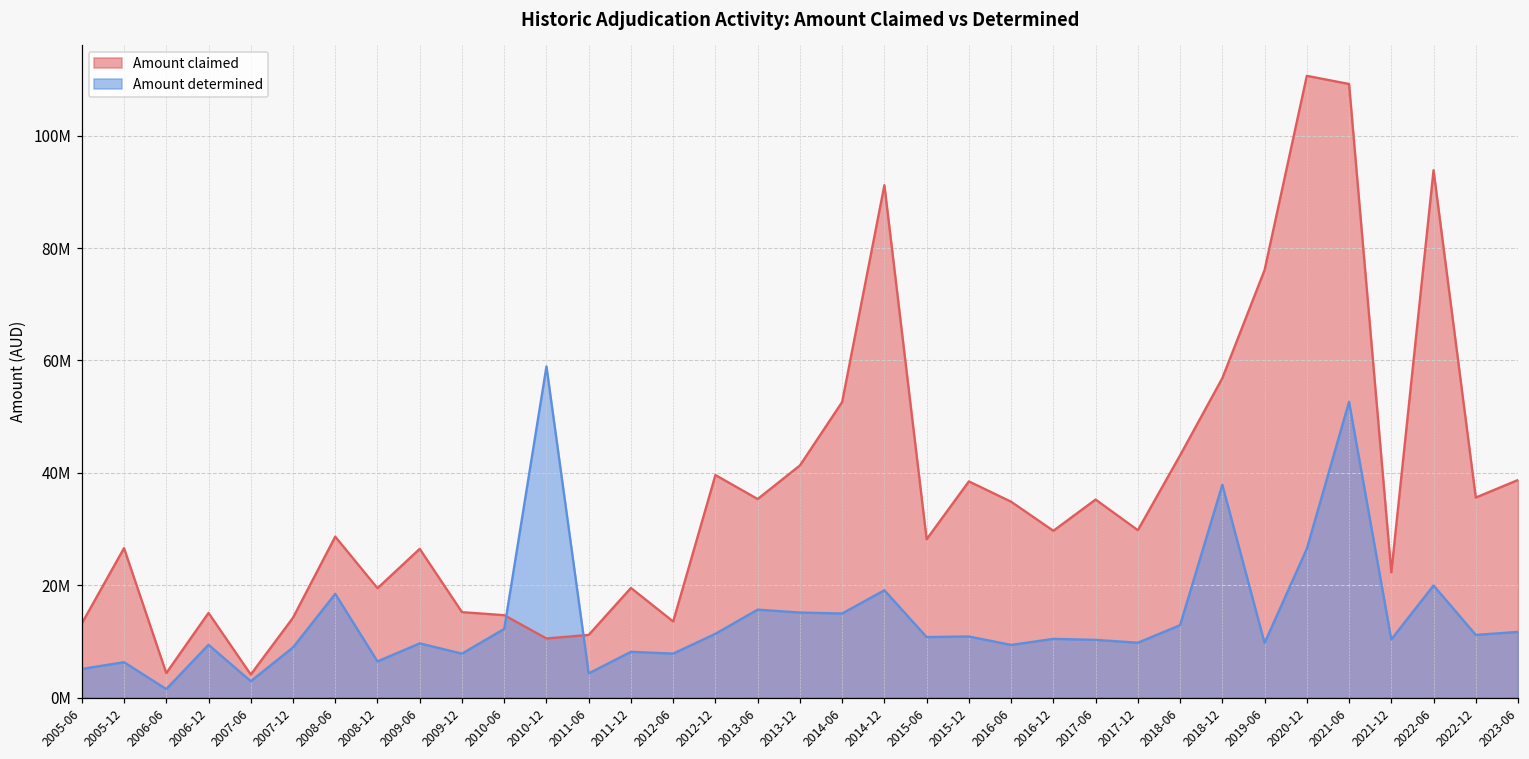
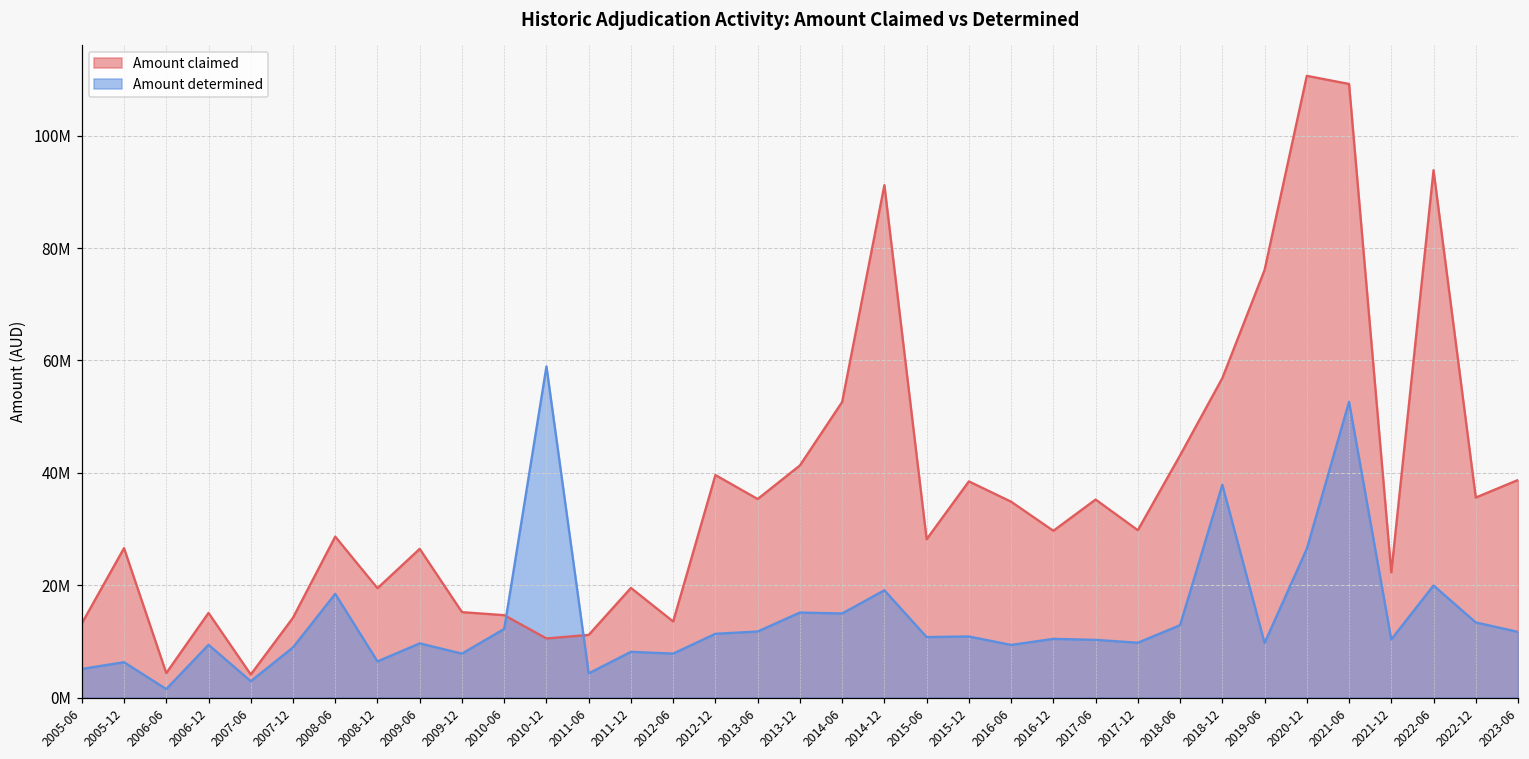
  {
    "Amount claimed": {
      "2005-06": 13000000,
      "2005-12": 27000000,
      "2006-06": 4000000,
      "2006-12": 15000000,
      "2007-06": 4000000,
      "2007-12": 14000000,
      "2008-06": 29000000,
      "2008-12": 19000000,
      "2009-06": 26000000,
      "2009-12": 15000000,
      "2010-06": 15000000,
      "2010-12": 11000000,
      "2011-06": 11000000,
      "2011-12": 20000000,
      "2012-06": 14000000,
      "2012-12": 40000000,
      "2013-06": 35000000,
      "2013-12": 41000000,
      "2014-06": 53000000,
      "2014-12": 91000000,
      "2015-06": 28000000,
      "2015-12": 38000000,
      "2016-06": 35000000,
      "2016-12": 30000000,
      "2017-06": 35000000,
      "2017-12": 30000000,
      "2018-06": 43000000,
      "2018-12": 57000000,
      "2019-06": 76000000,
      "2020-12": 111000000,
      "2021-06": 109000000,
      "2021-12": 22000000,
      "2022-06": 94000000,
      "2022-12": 36000000,
      "2023-06": 39000000
    },
    "Amount determined": {
      "2005-06": 5000000,
      "2005-12": 6000000,
      "2006-06": 2000000,
      "2006-12": 9000000,
      "2007-06": 3000000,
      "2007-12": 9000000,
      "2008-06": 18000000,
      "2008-12": 6000000,
      "2009-06": 10000000,
      "2009-12": 8000000,
      "2010-06": 12000000,
      "2010-12": 59000000,
      "2011-06": 4000000,
      "2011-12": 8000000,
      "2012-06": 8000000,
      "2012-12": 11000000,
-     "2013-06": 16000000,
+     "2013-06": 12000000,
      "2013-12": 15000000,
      "2014-06": 15000000,
      "2014-12": 19000000,
      "2015-06": 11000000,
      "2015-12": 11000000,
      "2016-06": 9000000,
      "2016-12": 10000000,
      "2017-06": 10000000,
      "2017-12": 10000000,
      "2018-06": 13000000,
      "2018-12": 38000000,
      "2019-06": 10000000,
      "2020-12": 26000000,
      "2021-06": 53000000,
      "2021-12": 10000000,
      "2022-06": 20000000,
-     "2022-12": 11000000,
+     "2022-12": 13000000,
      "2023-06": 12000000
    }
  }
